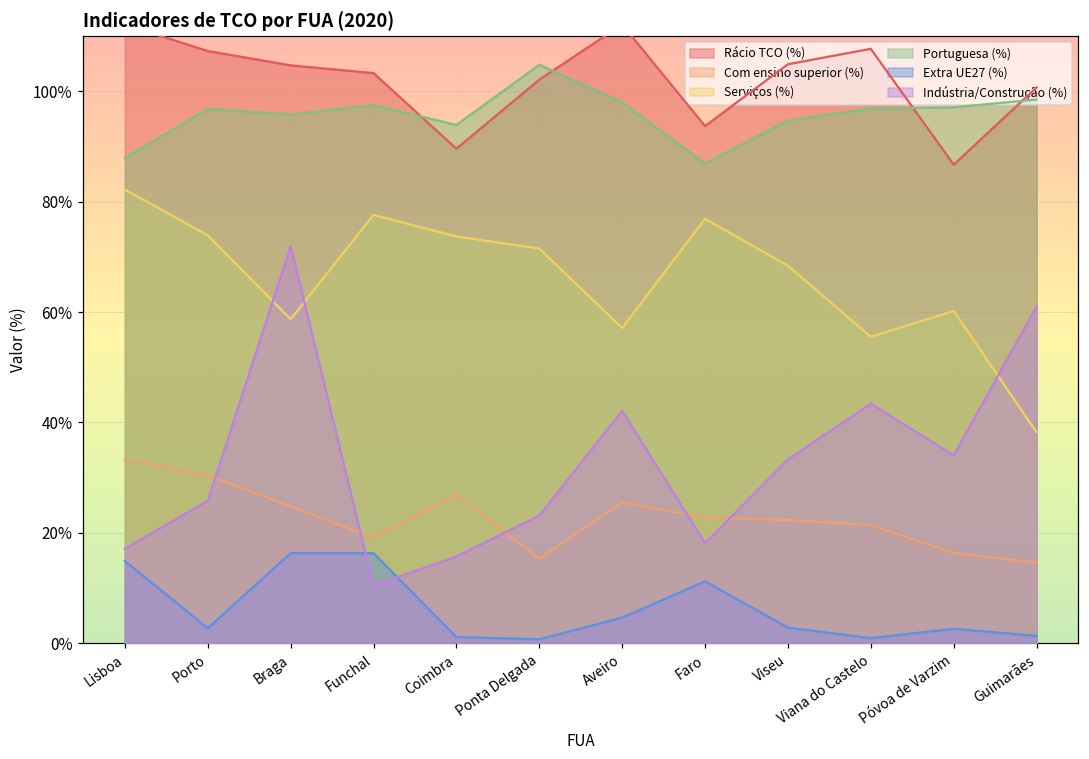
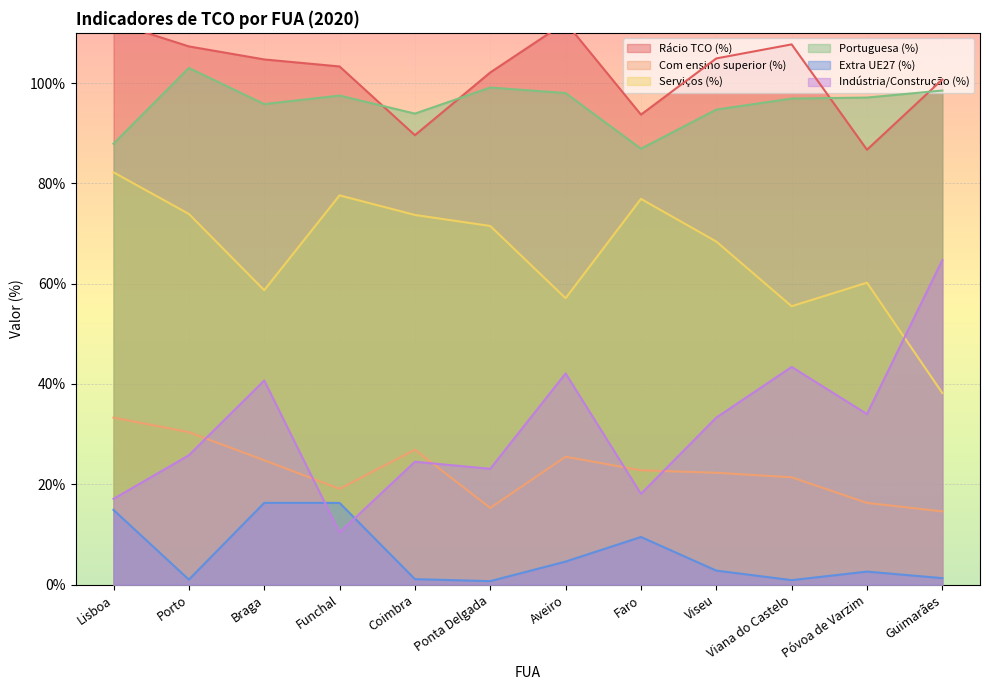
  {
    "Portuguesa (%)": {
      "Lisboa": "88%",
-     "Porto": "97%",
+     "Porto": "103%",
      "Braga": "96%",
      "Funchal": "98%",
      "Coimbra": "94%",
-     "Ponta Delgada": "105%",
+     "Ponta Delgada": "99%",
      "Aveiro": "98%",
      "Faro": "87%",
      "Viseu": "95%",
      "Viana do Castelo": "97%",
      "Póvoa de Varzim": "97%"
    },
    "Extra UE27 (%)": {
      "Lisboa": "15%",
-     "Porto": "3%",
+     "Porto": "1%",
      "Braga": "16%",
      "Funchal": "16%",
      "Coimbra": "1%",
      "Ponta Delgada": "1%",
      "Aveiro": "5%",
-     "Faro": "11%",
+     "Faro": "10%",
      "Viseu": "3%",
      "Viana do Castelo": "1%",
      "Póvoa de Varzim": "3%",
      "Guimarães": "1%"
    },
    "Indústria/Construção (%)": {
      "Lisboa": "17%",
      "Porto": "26%",
-     "Braga": "72%",
+     "Braga": "41%",
      "Funchal": "10%",
-     "Coimbra": "16%",
+     "Coimbra": "25%",
      "Ponta Delgada": "23%",
      "Aveiro": "42%",
      "Faro": "18%",
      "Viseu": "33%",
      "Viana do Castelo": "43%",
      "Póvoa de Varzim": "34%",
-     "Guimarães": "61%"
+     "Guimarães": "65%"
    }
  }
